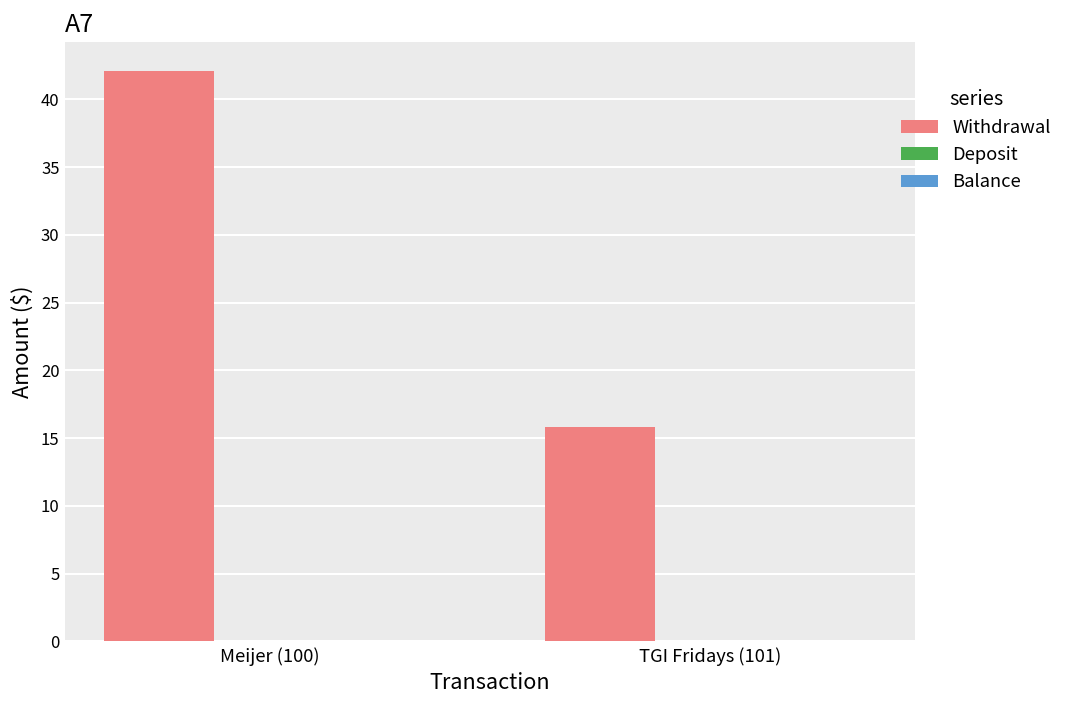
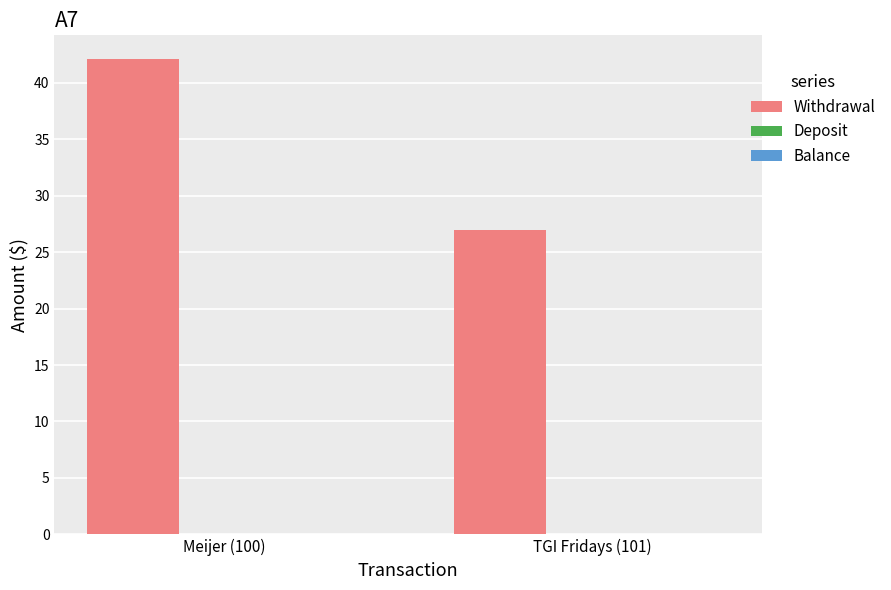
  {
    "Withdrawal": {
      "Meijer (100)": 42.1,
-     "TGI Fridays (101)": 15.9
+     "TGI Fridays (101)": 26.9
    },
    "Deposit": {
      "Meijer (100)": 0.0,
      "TGI Fridays (101)": 0.0
    },
    "Balance": {
      "Meijer (100)": 0.0,
      "TGI Fridays (101)": 0.0
    }
  }
